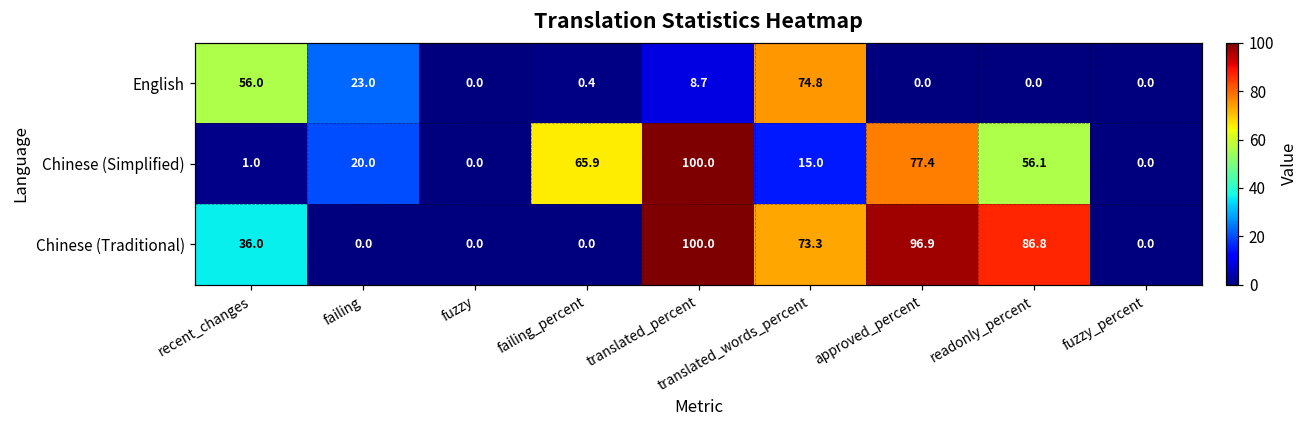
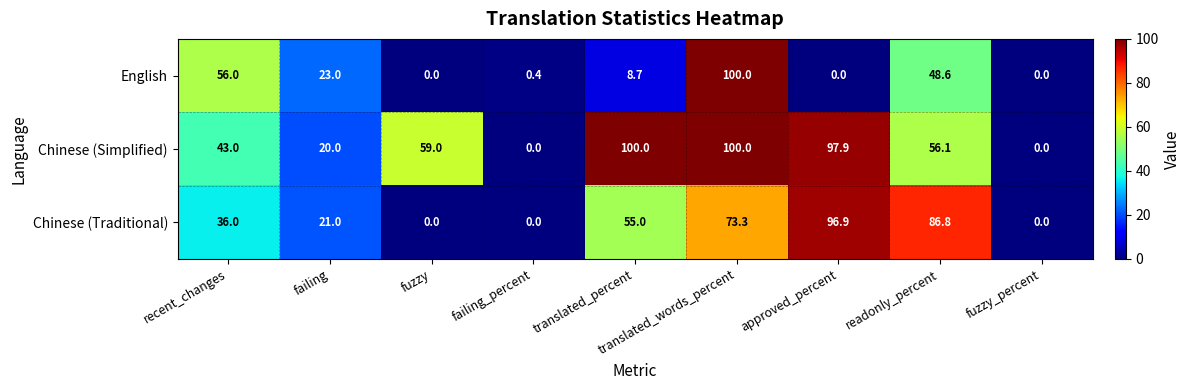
  {
    "English": {
      "recent_changes": 56.0,
      "failing": 23.0,
      "fuzzy": 0.0,
      "failing_percent": 0.4,
      "translated_percent": 8.7,
-     "translated_words_percent": 74.8,
+     "translated_words_percent": 100.0,
      "approved_percent": 0.0,
-     "readonly_percent": 0.0,
+     "readonly_percent": 48.6,
      "fuzzy_percent": 0.0
    },
    "Chinese (Simplified)": {
-     "recent_changes": 1.0,
+     "recent_changes": 43.0,
      "failing": 20.0,
-     "fuzzy": 0.0,
-     "failing_percent": 65.9,
+     "fuzzy": 59.0,
+     "failing_percent": 0.0,
      "translated_percent": 100.0,
-     "translated_words_percent": 15.0,
-     "approved_percent": 77.4,
+     "translated_words_percent": 100.0,
+     "approved_percent": 97.9,
      "readonly_percent": 56.1,
      "fuzzy_percent": 0.0
    },
    "Chinese (Traditional)": {
      "recent_changes": 36.0,
-     "failing": 0.0,
+     "failing": 21.0,
      "fuzzy": 0.0,
      "failing_percent": 0.0,
-     "translated_percent": 100.0,
+     "translated_percent": 55.0,
      "translated_words_percent": 73.3,
      "approved_percent": 96.9,
      "readonly_percent": 86.8,
      "fuzzy_percent": 0.0
    }
  }
